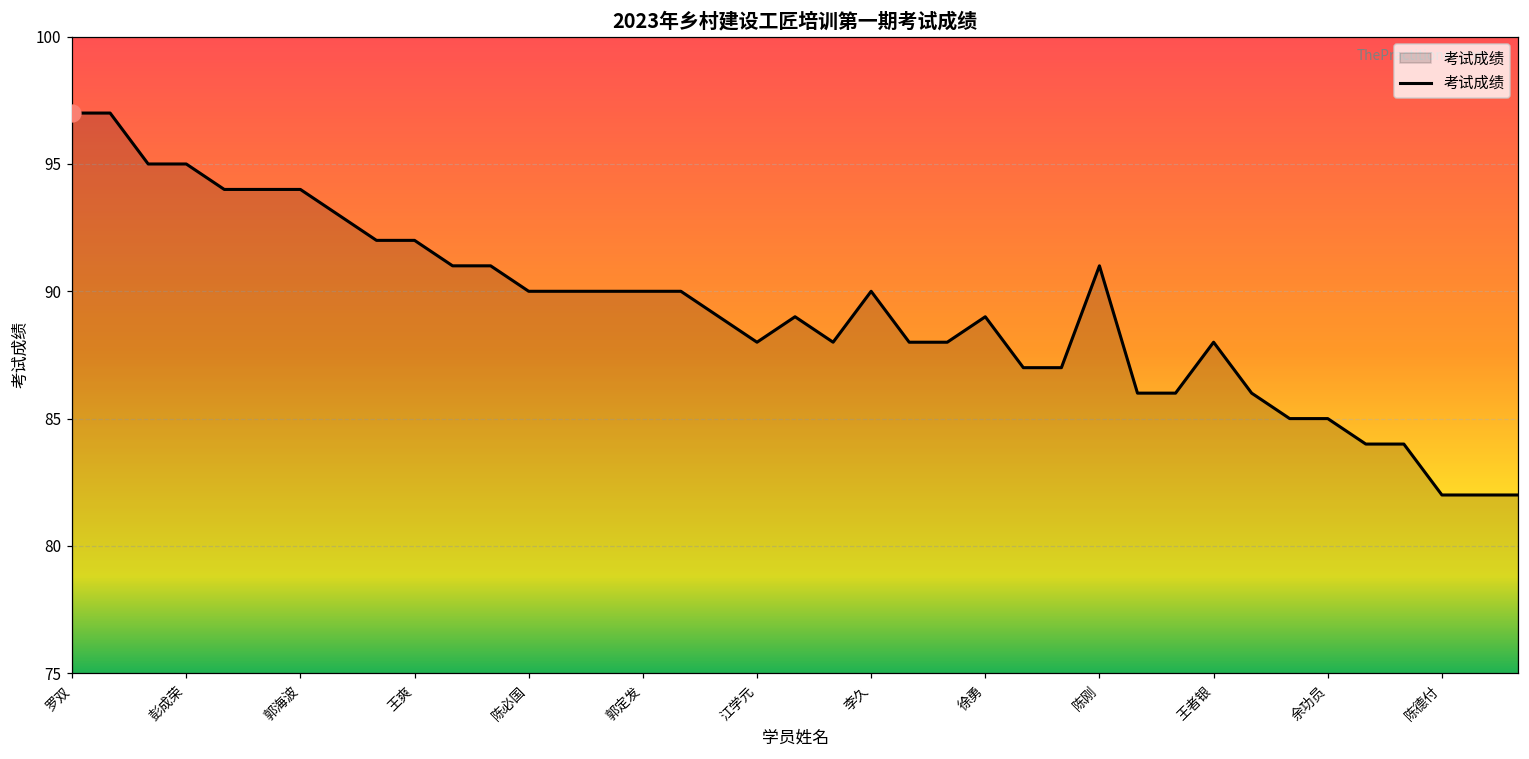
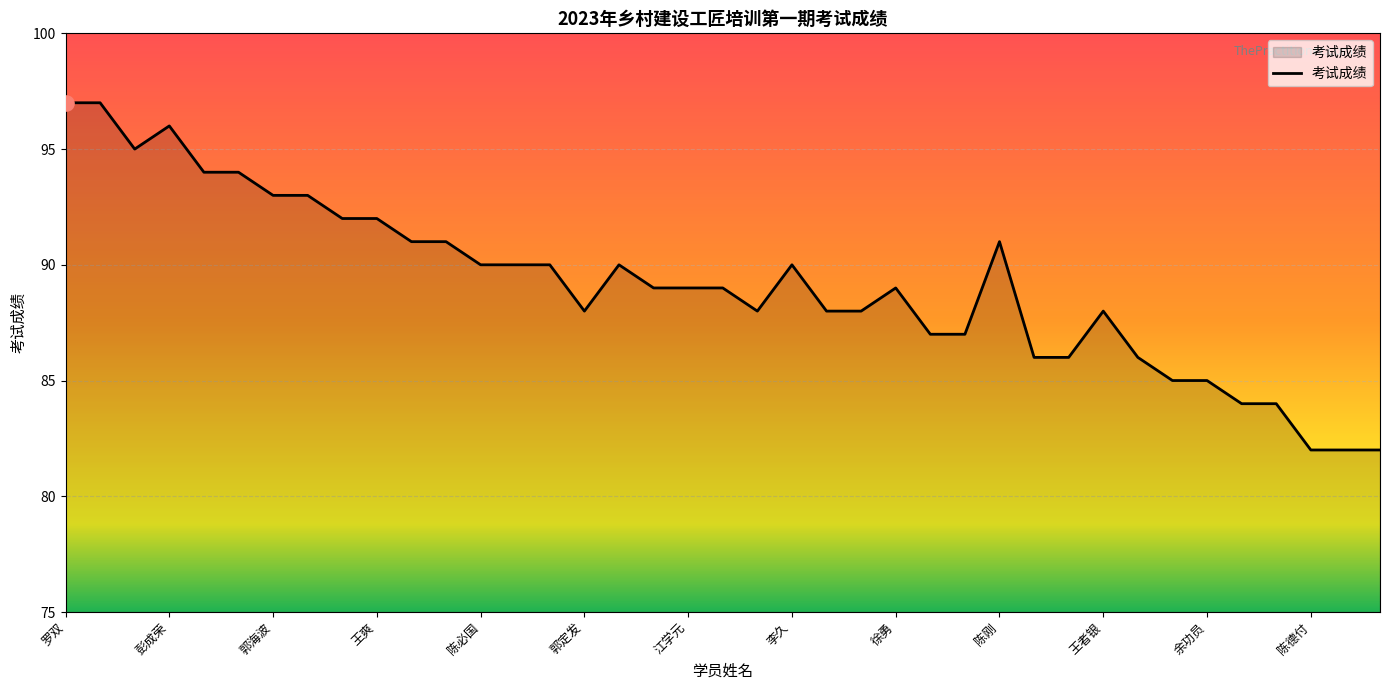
  {
    "考试成绩": {
-     "彭成荣": 95,
-     "郭海波": 94,
+     "彭成荣": 96,
+     "郭海波": 93,
      "王爽": 92,
      "陈必国": 90,
-     "郭定发": 90,
-     "江学元": 88,
+     "郭定发": 88,
+     "江学元": 89,
      "李久": 90,
      "徐勇": 89,
      "陈刚": 91,
      "王者银": 88,
      "余功员": 85,
      "陈德付": 82
    }
  }
